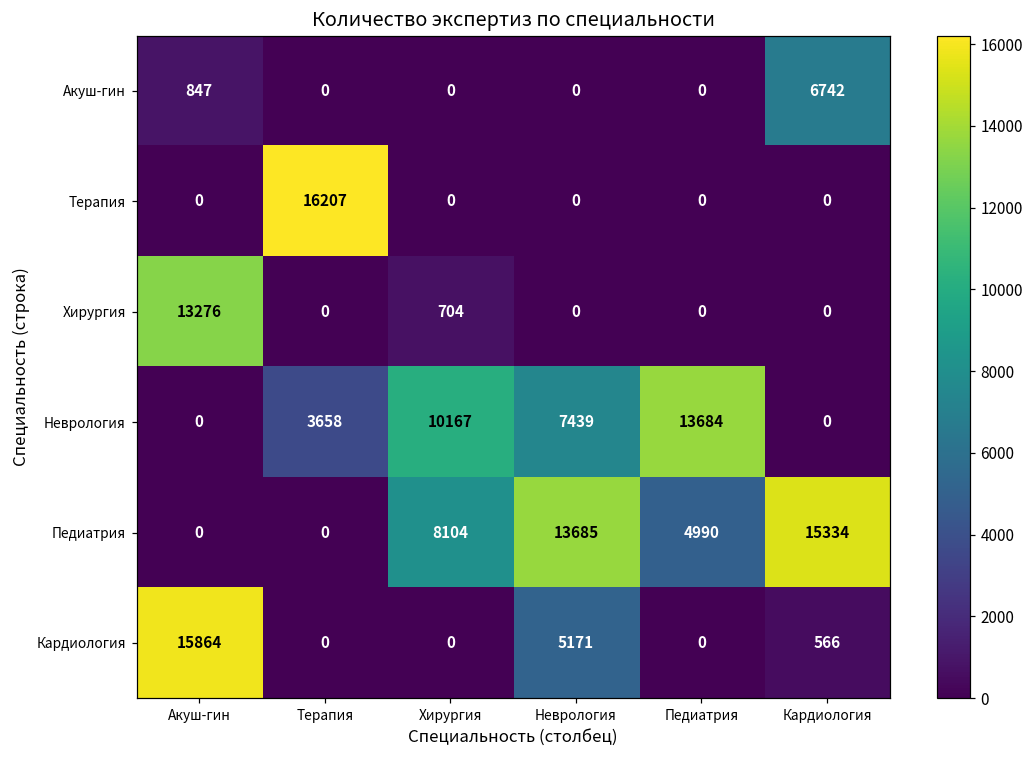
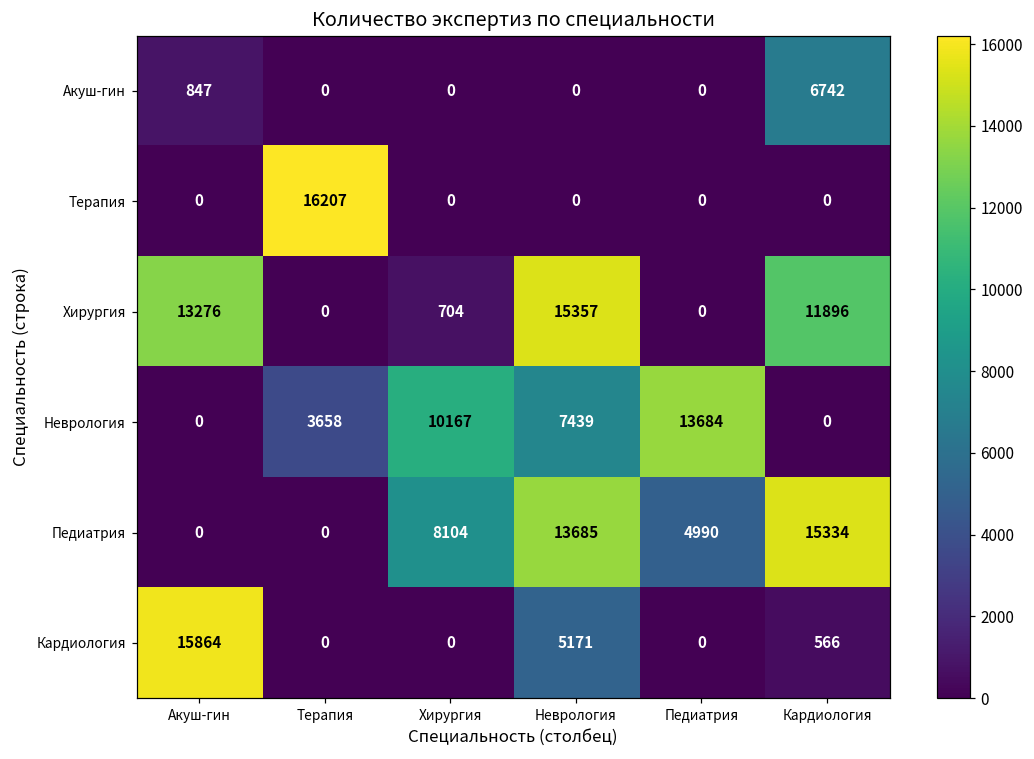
  {
    "Акуш-гин": {
      "Акуш-гин": 847,
      "Терапия": 0,
      "Хирургия": 0,
      "Неврология": 0,
      "Педиатрия": 0,
      "Кардиология": 6742
    },
    "Терапия": {
      "Акуш-гин": 0,
      "Терапия": 16207,
      "Хирургия": 0,
      "Неврология": 0,
      "Педиатрия": 0,
      "Кардиология": 0
    },
    "Хирургия": {
      "Акуш-гин": 13276,
      "Терапия": 0,
      "Хирургия": 704,
-     "Неврология": 0,
+     "Неврология": 15357,
      "Педиатрия": 0,
-     "Кардиология": 0
+     "Кардиология": 11896
    },
    "Неврология": {
      "Акуш-гин": 0,
      "Терапия": 3658,
      "Хирургия": 10167,
      "Неврология": 7439,
      "Педиатрия": 13684,
      "Кардиология": 0
    },
    "Педиатрия": {
      "Акуш-гин": 0,
      "Терапия": 0,
      "Хирургия": 8104,
      "Неврология": 13685,
      "Педиатрия": 4990,
      "Кардиология": 15334
    },
    "Кардиология": {
      "Акуш-гин": 15864,
      "Терапия": 0,
      "Хирургия": 0,
      "Неврология": 5171,
      "Педиатрия": 0,
      "Кардиология": 566
    }
  }
